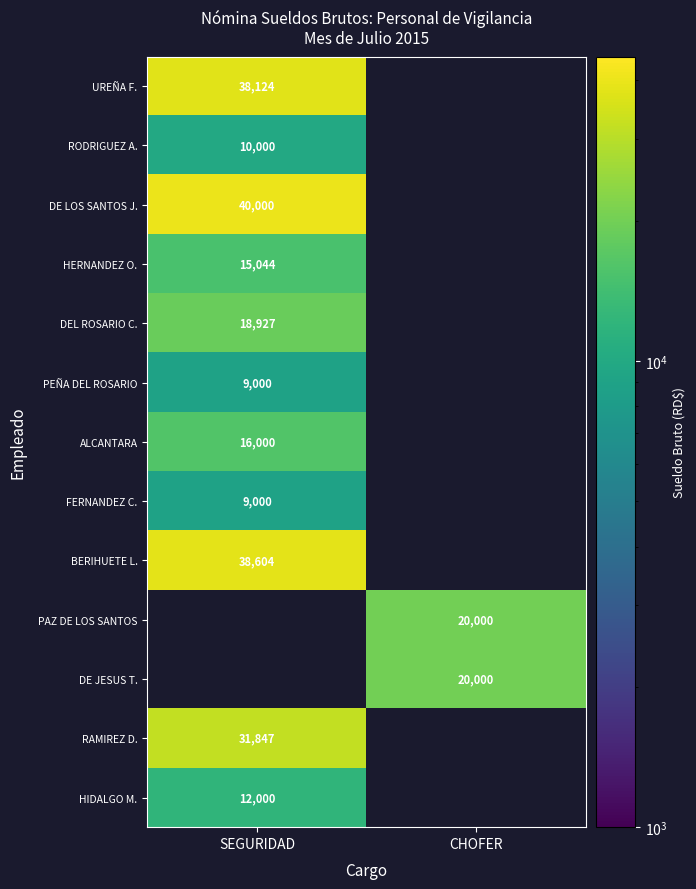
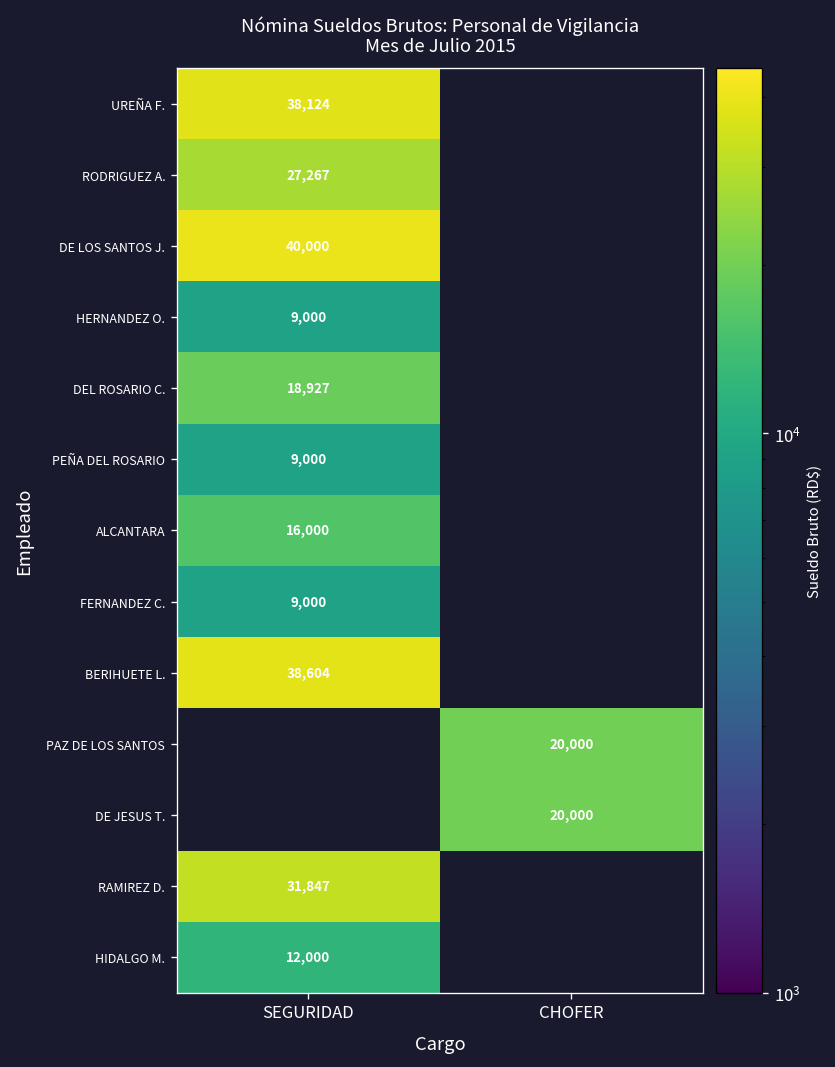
  {
    "UREÑA F.": {
      "SEGURIDAD": "38,124"
    },
    "RODRIGUEZ A.": {
-     "SEGURIDAD": "10,000"
+     "SEGURIDAD": "27,267"
    },
    "DE LOS SANTOS J.": {
      "SEGURIDAD": "40,000"
    },
    "HERNANDEZ O.": {
-     "SEGURIDAD": "15,044"
+     "SEGURIDAD": "9,000"
    },
    "DEL ROSARIO C.": {
      "SEGURIDAD": "18,927"
    },
    "PEÑA DEL ROSARIO": {
      "SEGURIDAD": "9,000"
    },
    "ALCANTARA": {
      "SEGURIDAD": "16,000"
    },
    "FERNANDEZ C.": {
      "SEGURIDAD": "9,000"
    },
    "BERIHUETE L.": {
      "SEGURIDAD": "38,604"
    },
    "PAZ DE LOS SANTOS": {
      "CHOFER": "20,000"
    },
    "DE JESUS T.": {
      "CHOFER": "20,000"
    },
    "RAMIREZ D.": {
      "SEGURIDAD": "31,847"
    },
    "HIDALGO M.": {
      "SEGURIDAD": "12,000"
    }
  }
